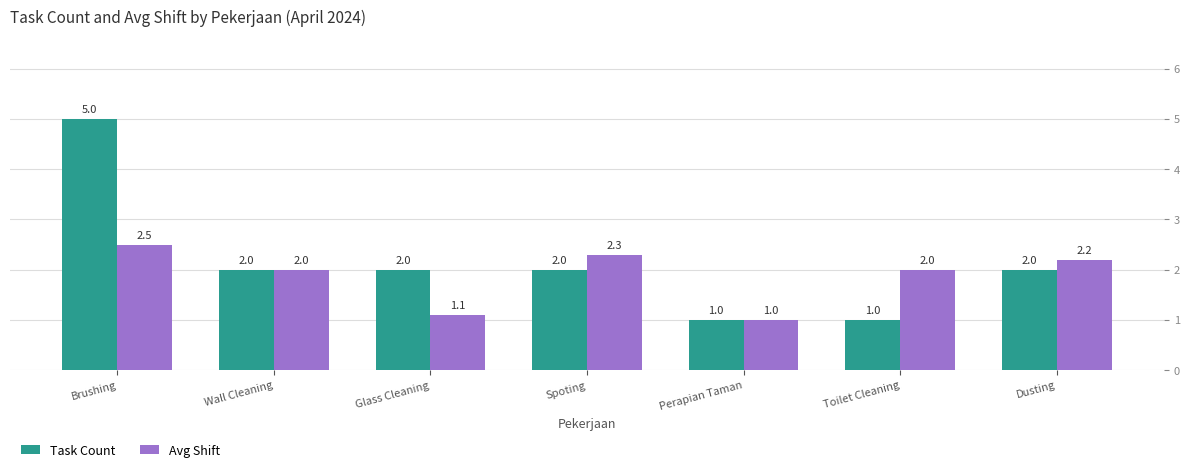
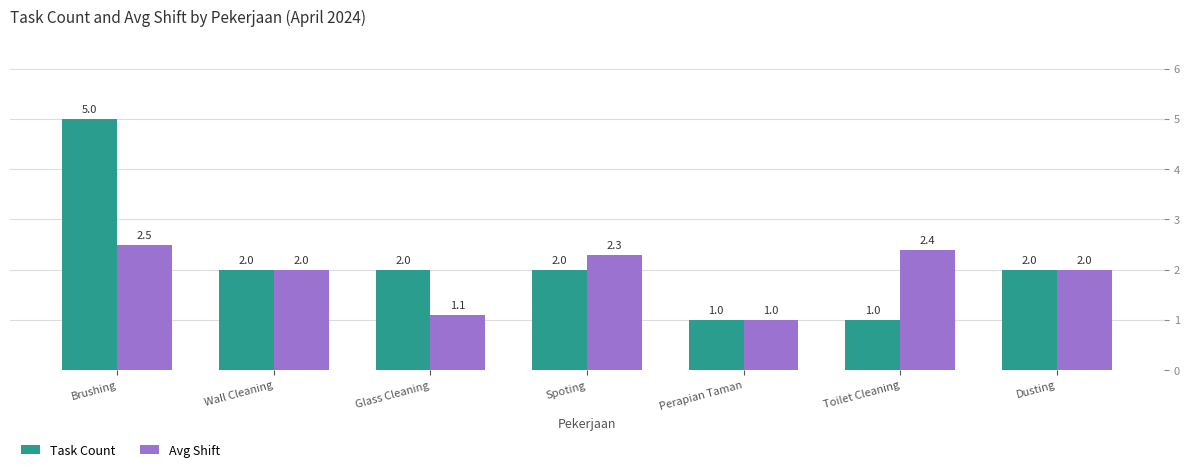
  {
    "Task Count": {
      "Brushing": 5.0,
      "Wall Cleaning": 2.0,
      "Glass Cleaning": 2.0,
      "Spoting": 2.0,
      "Perapian Taman": 1.0,
      "Toilet Cleaning": 1.0,
      "Dusting": 2.0
    },
    "Avg Shift": {
      "Brushing": 2.5,
      "Wall Cleaning": 2.0,
      "Glass Cleaning": 1.1,
      "Spoting": 2.3,
      "Perapian Taman": 1.0,
-     "Toilet Cleaning": 2.0,
-     "Dusting": 2.2
+     "Toilet Cleaning": 2.4,
+     "Dusting": 2.0
    }
  }
